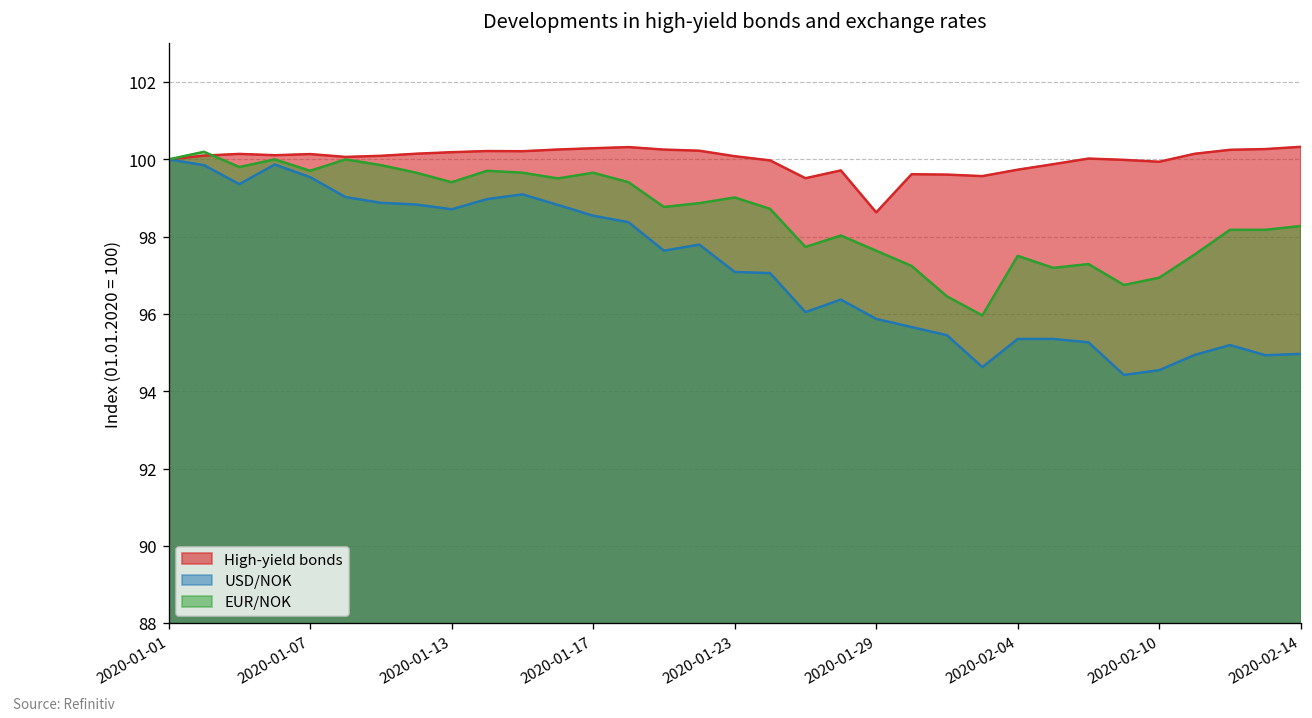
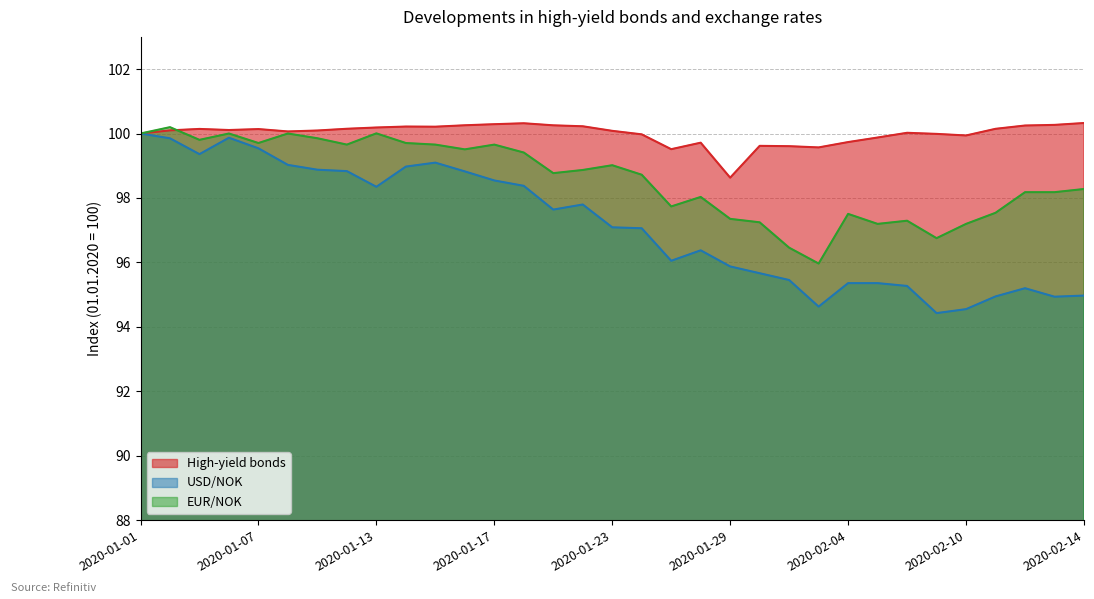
  {
    "High-yield bonds": {
      "2020-01-07": 100.1,
      "2020-01-13": 100.2,
      "2020-01-17": 100.3,
      "2020-01-23": 100.1,
      "2020-01-29": 98.6,
      "2020-02-04": 99.7,
      "2020-02-10": 99.9,
      "2020-02-14": 100.3
    },
    "USD/NOK": {
      "2020-01-07": 99.5,
-     "2020-01-13": 98.7,
+     "2020-01-13": 98.3,
      "2020-01-17": 98.5,
      "2020-01-23": 97.1,
      "2020-01-29": 95.9,
      "2020-02-04": 95.4,
      "2020-02-10": 94.5,
      "2020-02-14": 95.0
    },
    "EUR/NOK": {
      "2020-01-07": 99.7,
-     "2020-01-13": 99.4,
+     "2020-01-13": 100.0,
      "2020-01-17": 99.7,
      "2020-01-23": 99.0,
-     "2020-01-29": 97.6,
+     "2020-01-29": 97.3,
      "2020-02-04": 97.5,
-     "2020-02-10": 96.9,
+     "2020-02-10": 97.2,
      "2020-02-14": 98.3
    }
  }
